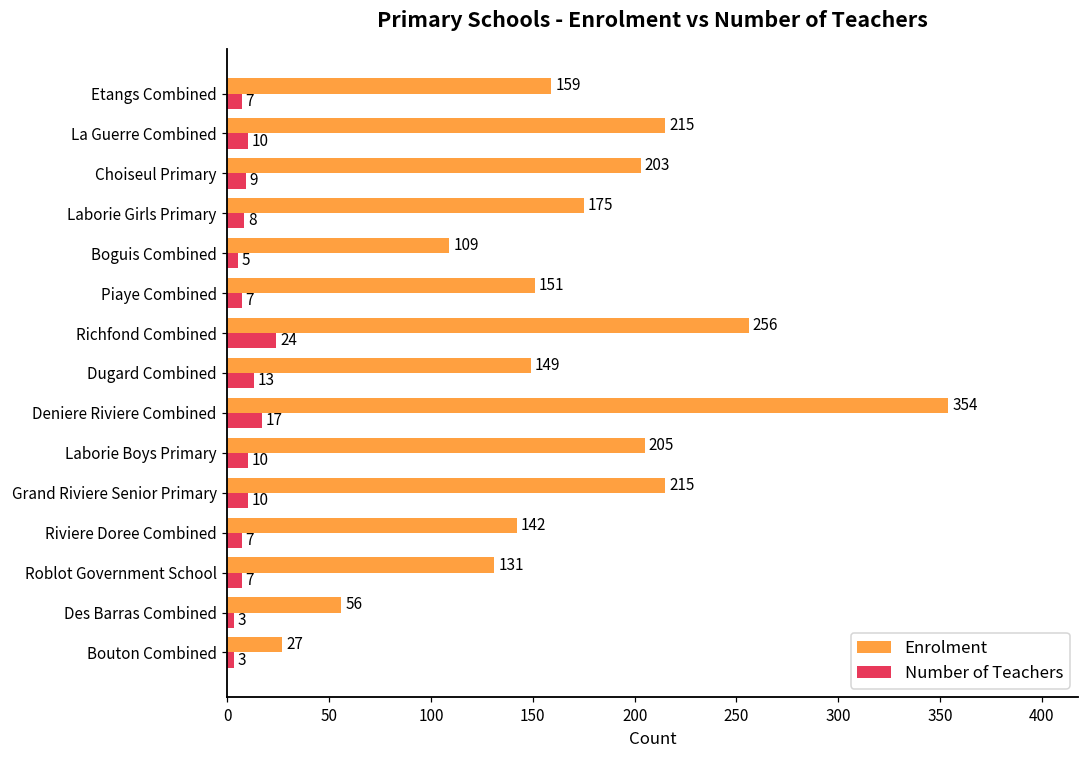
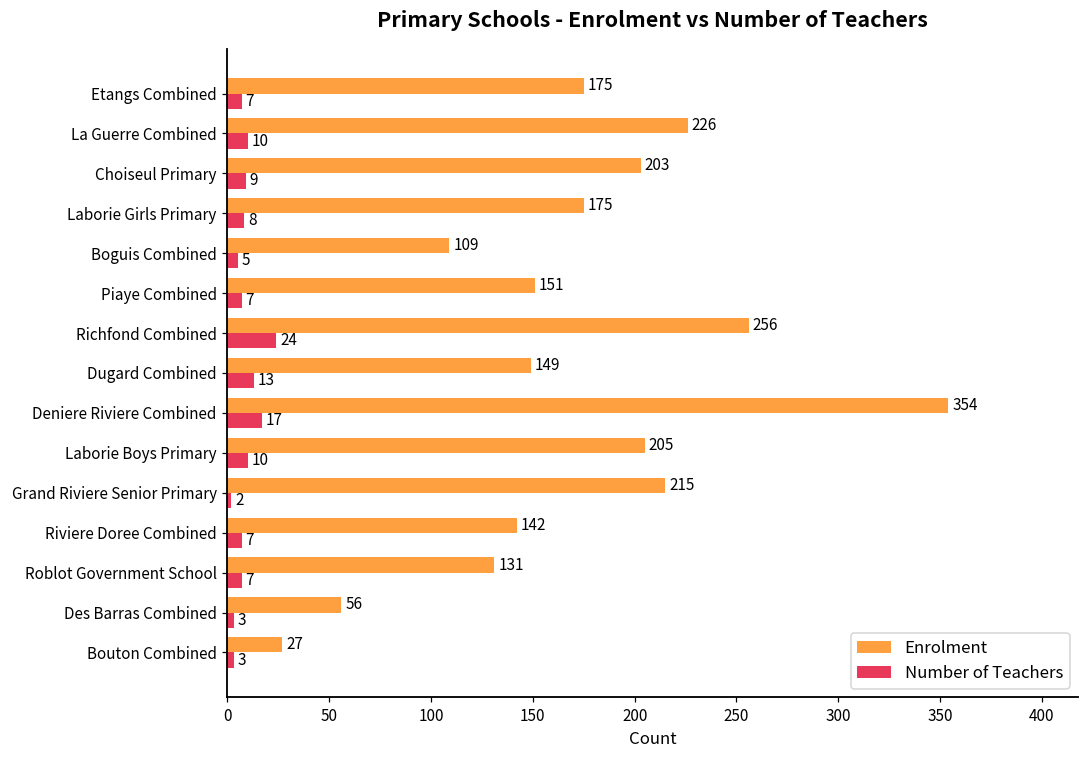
  {
    "Enrolment": {
-     "Etangs Combined": 159,
-     "La Guerre Combined": 215,
+     "Etangs Combined": 175,
+     "La Guerre Combined": 226,
      "Choiseul Primary": 203,
      "Laborie Girls Primary": 175,
      "Boguis Combined": 109,
      "Piaye Combined": 151,
      "Richfond Combined": 256,
      "Dugard Combined": 149,
      "Deniere Riviere Combined": 354,
      "Laborie Boys Primary": 205,
      "Grand Riviere Senior Primary": 215,
      "Riviere Doree Combined": 142,
      "Roblot Government School": 131,
      "Des Barras Combined": 56,
      "Bouton Combined": 27
    },
    "Number of Teachers": {
      "Etangs Combined": 7,
      "La Guerre Combined": 10,
      "Choiseul Primary": 9,
      "Laborie Girls Primary": 8,
      "Boguis Combined": 5,
      "Piaye Combined": 7,
      "Richfond Combined": 24,
      "Dugard Combined": 13,
      "Deniere Riviere Combined": 17,
      "Laborie Boys Primary": 10,
-     "Grand Riviere Senior Primary": 10,
+     "Grand Riviere Senior Primary": 2,
      "Riviere Doree Combined": 7,
      "Roblot Government School": 7,
      "Des Barras Combined": 3,
      "Bouton Combined": 3
    }
  }
